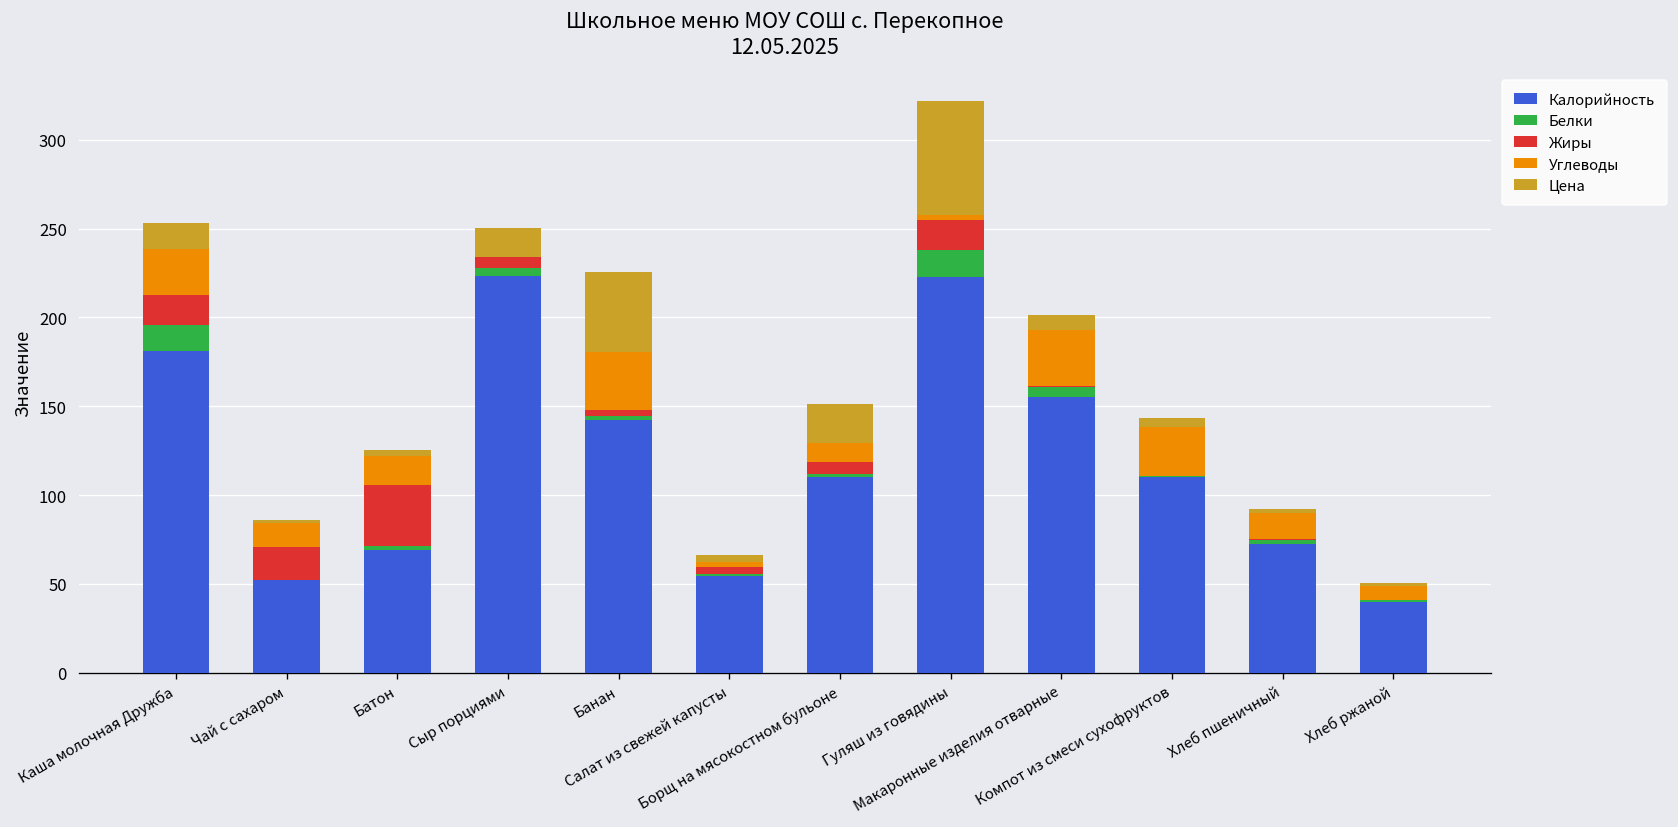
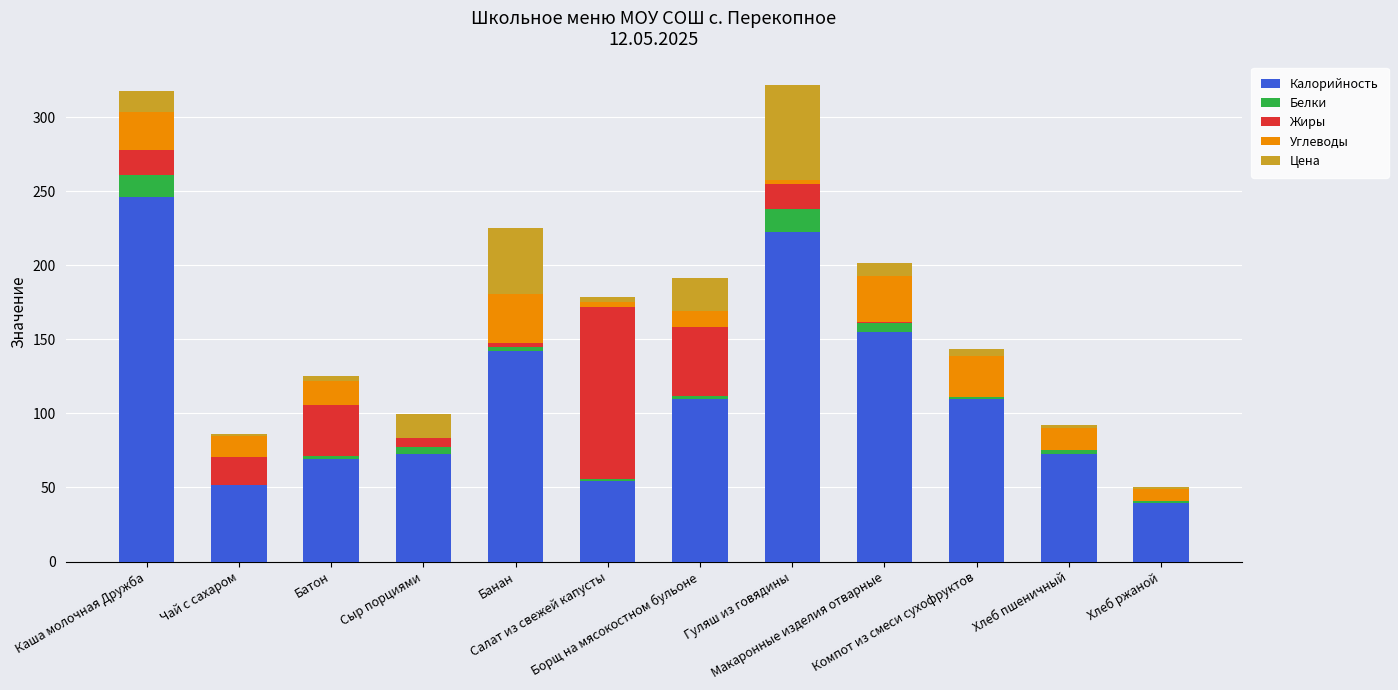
  {
    "Калорийность": {
-     "Каша молочная Дружба": 181,
+     "Каша молочная Дружба": 246,
      "Чай с сахаром": 52,
      "Батон": 69,
-     "Сыр порциями": 223,
+     "Сыр порциями": 73,
      "Банан": 143,
      "Салат из свежей капусты": 54,
      "Борщ на мясокостном бульоне": 110,
      "Гуляш из говядины": 223,
      "Макаронные изделия отварные": 155,
      "Компот из смеси сухофруктов": 110,
      "Хлеб пшеничный": 73,
      "Хлеб ржаной": 40
    },
    "Белки": {
      "Каша молочная Дружба": 15,
      "Чай с сахаром": 0,
      "Батон": 2,
      "Сыр порциями": 5,
      "Банан": 2,
      "Борщ на мясокостном бульоне": 2,
      "Гуляш из говядины": 15,
      "Макаронные изделия отварные": 6,
      "Хлеб пшеничный": 2
    },
    "Жиры": {
      "Каша молочная Дружба": 17,
      "Чай с сахаром": 19,
      "Батон": 34,
      "Сыр порциями": 6,
      "Банан": 3,
-     "Салат из свежей капусты": 4,
-     "Борщ на мясокостном бульоне": 7,
+     "Салат из свежей капусты": 117,
+     "Борщ на мясокостном бульоне": 47,
      "Гуляш из говядины": 17
    }
  }
